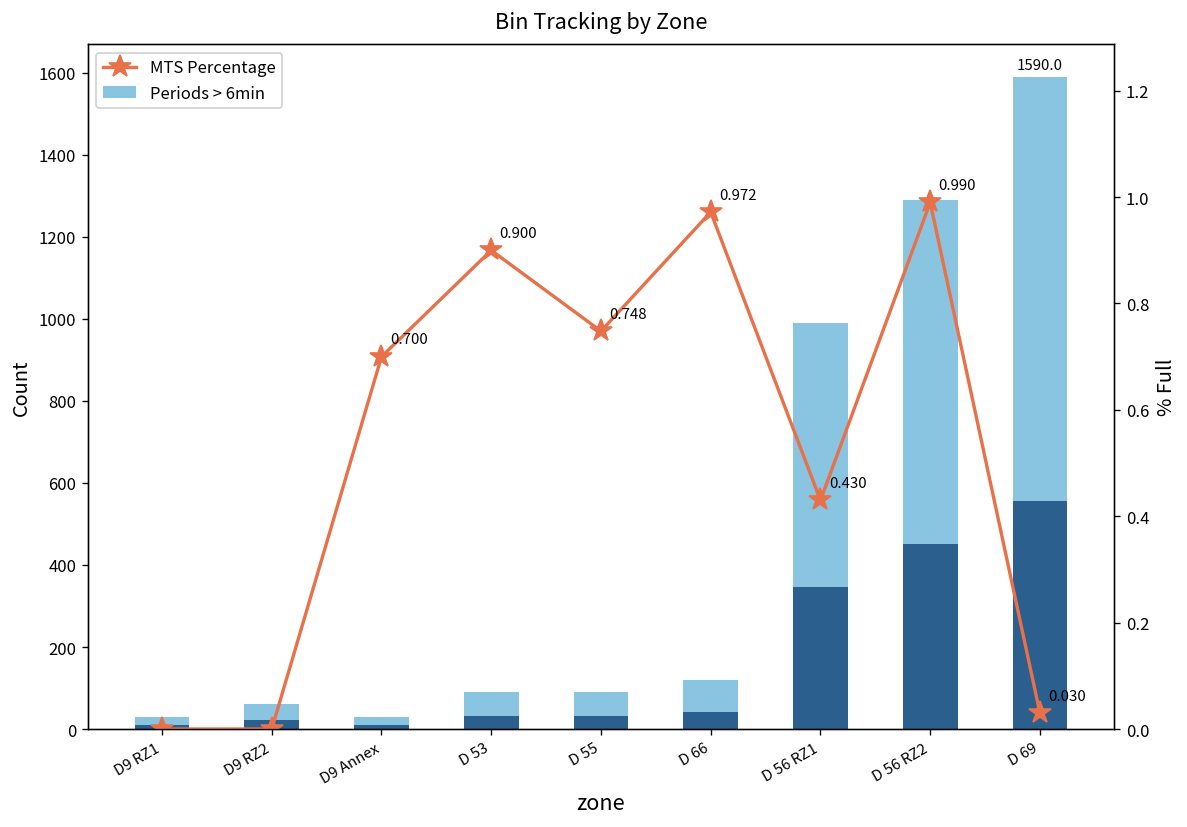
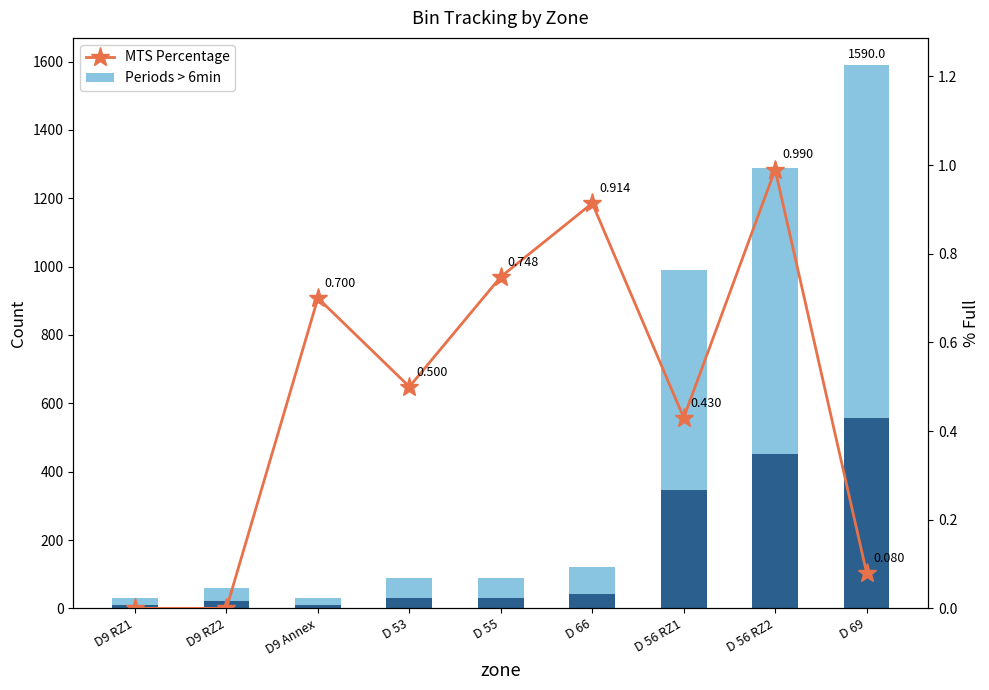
  {
    "Periods > 6min": {
      "D 69": 1590.0
    },
    "MTS Percentage": {
      "D9 Annex": 0.700,
-     "D 53": 0.900,
+     "D 53": 0.500,
      "D 55": 0.748,
-     "D 66": 0.972,
+     "D 66": 0.914,
      "D 56 RZ1": 0.430,
      "D 56 RZ2": 0.990,
-     "D 69": 0.030
+     "D 69": 0.080
    }
  }
